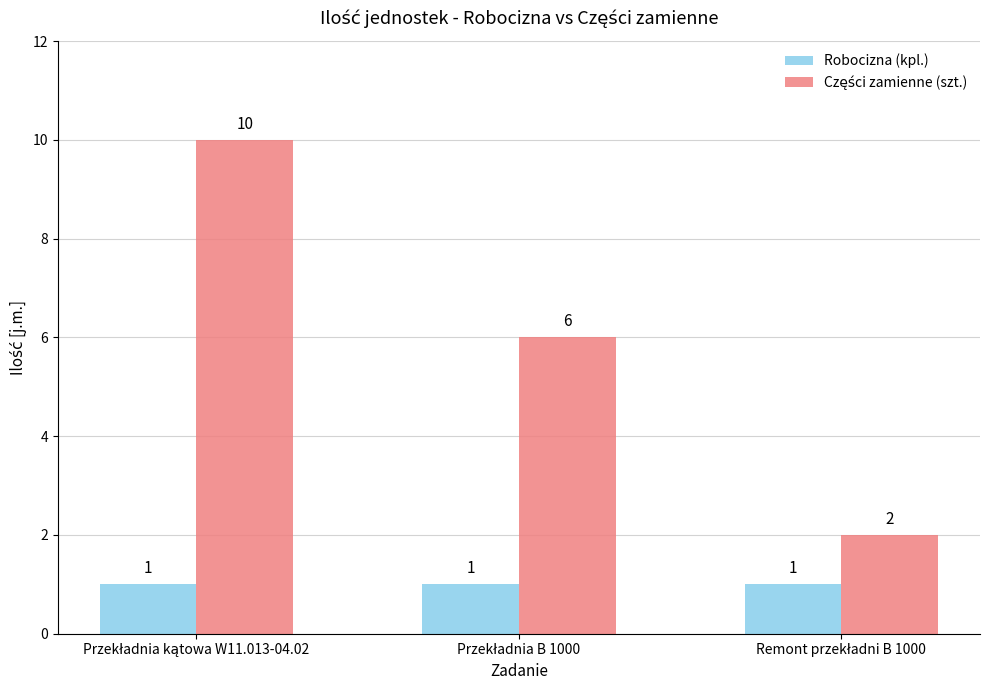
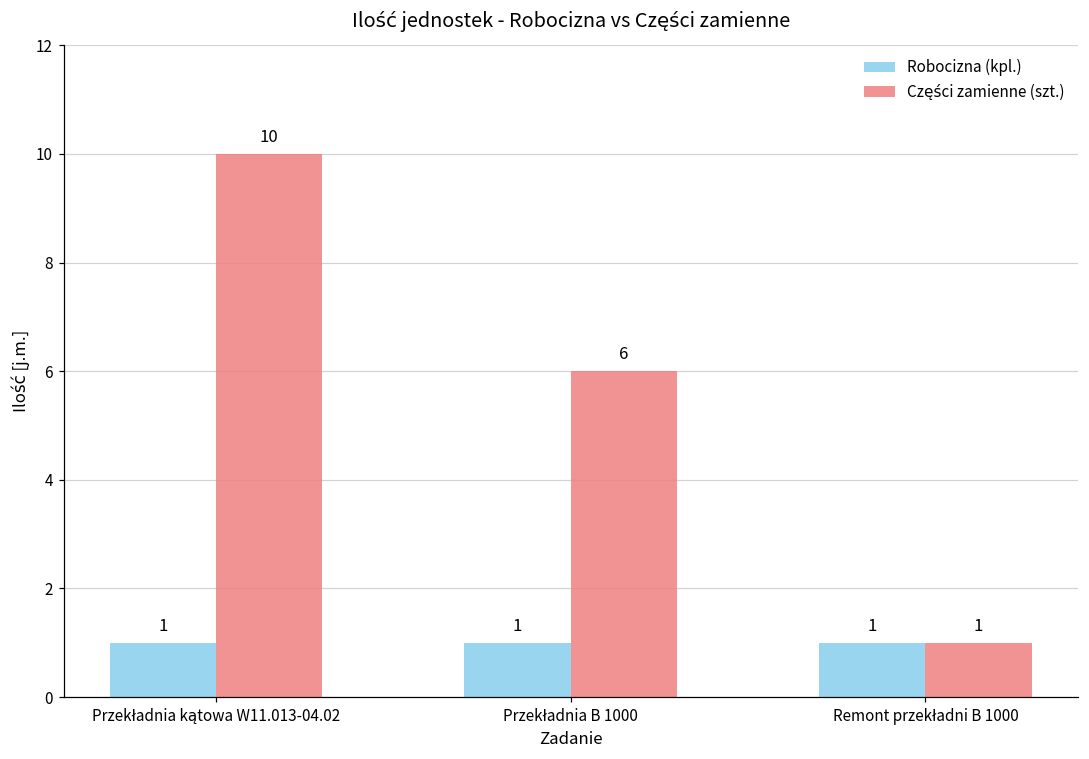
  {
    "Robocizna (kpl.)": {
      "Przekładnia kątowa W11.013-04.02": 1,
      "Przekładnia B 1000": 1,
      "Remont przekładni B 1000": 1
    },
    "Części zamienne (szt.)": {
      "Przekładnia kątowa W11.013-04.02": 10,
      "Przekładnia B 1000": 6,
-     "Remont przekładni B 1000": 2
+     "Remont przekładni B 1000": 1
    }
  }
